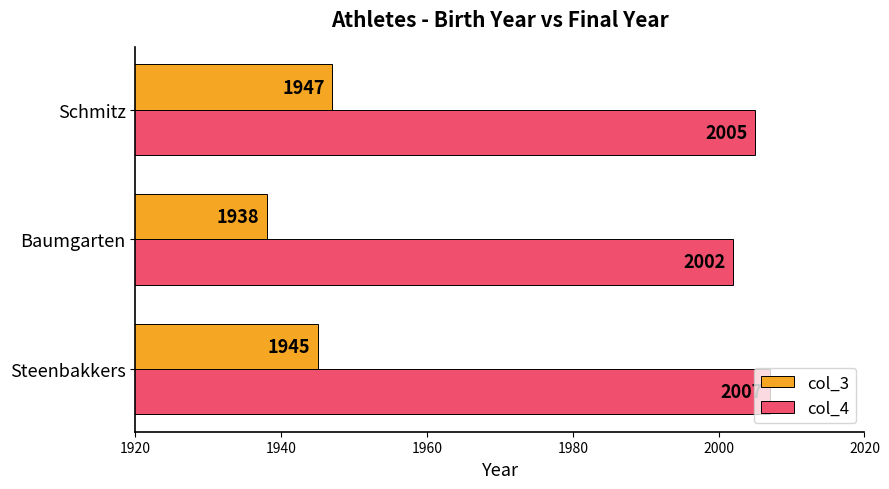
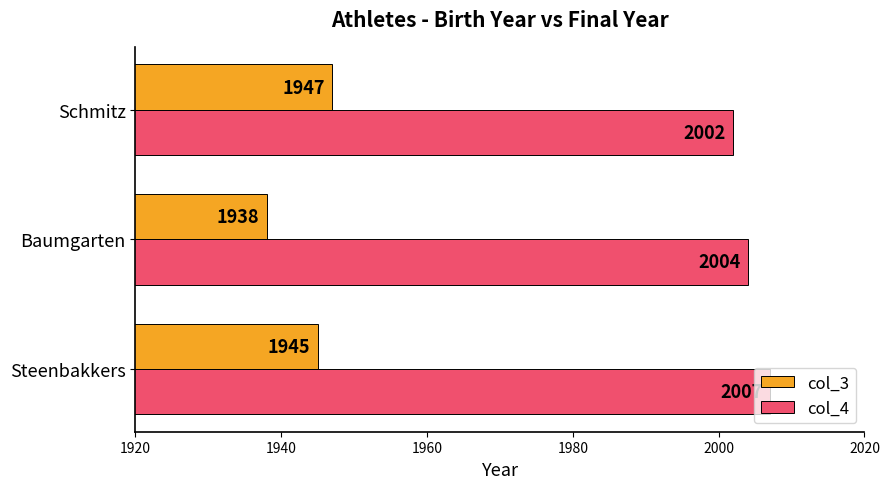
  {
    "col_3": {
      "Schmitz": 1947,
      "Baumgarten": 1938,
      "Steenbakkers": 1945
    },
    "col_4": {
-     "Schmitz": 2005,
-     "Baumgarten": 2002
+     "Schmitz": 2002,
+     "Baumgarten": 2004
    }
  }
